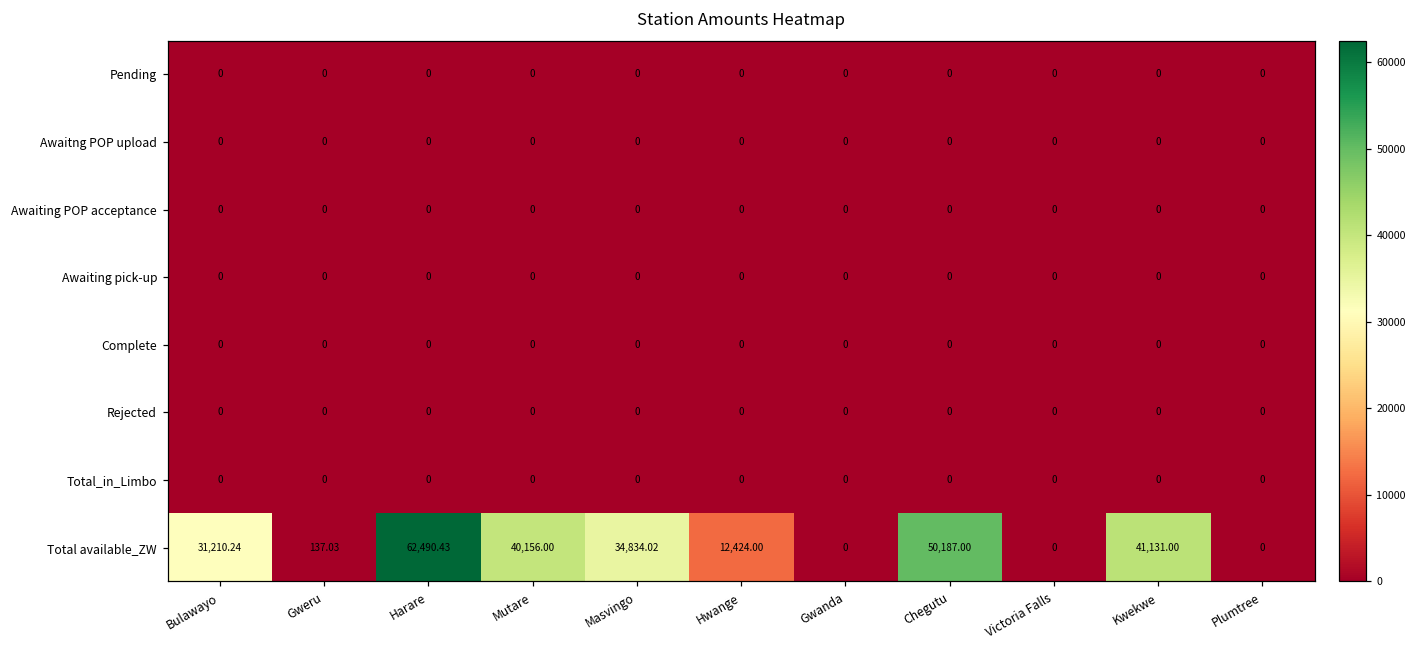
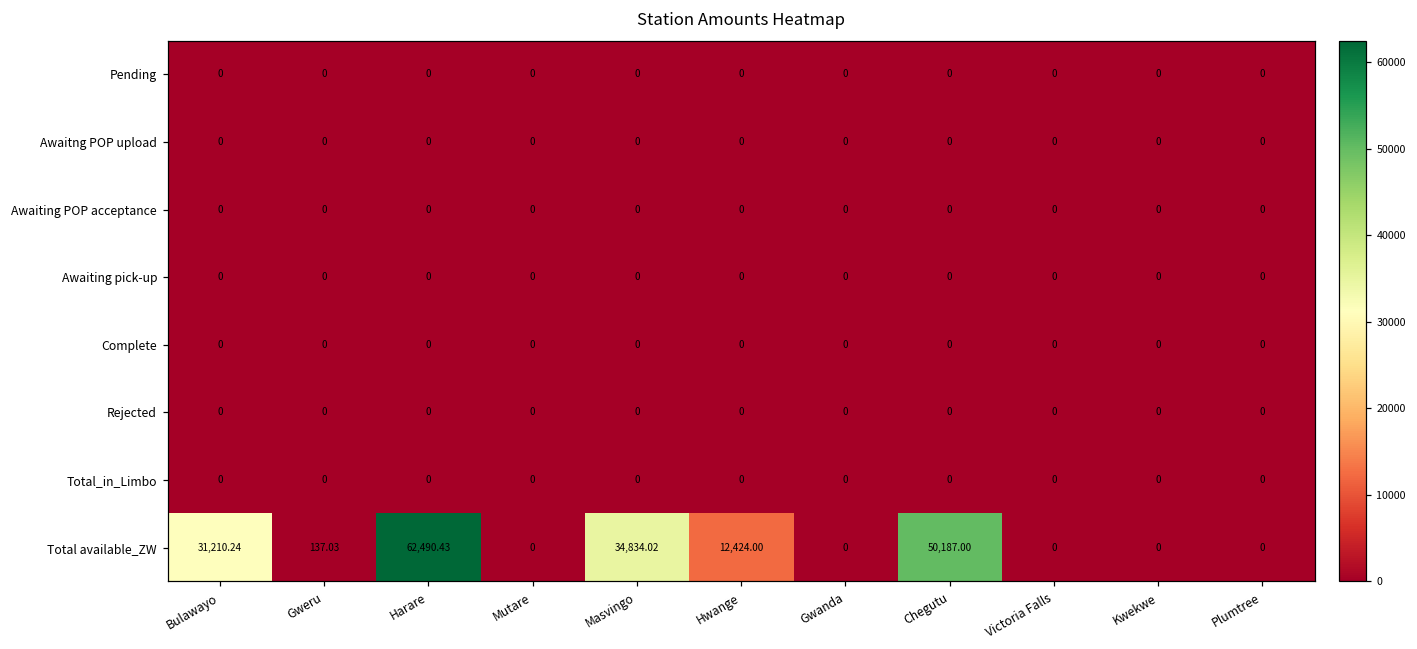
  {
    "Pending": {
      "Bulawayo": "0",
      "Gweru": "0",
      "Harare": "0",
      "Mutare": "0",
      "Masvingo": "0",
      "Hwange": "0",
      "Gwanda": "0",
      "Chegutu": "0",
      "Victoria Falls": "0",
      "Kwekwe": "0",
      "Plumtree": "0"
    },
    "Awaitng POP upload": {
      "Bulawayo": "0",
      "Gweru": "0",
      "Harare": "0",
      "Mutare": "0",
      "Masvingo": "0",
      "Hwange": "0",
      "Gwanda": "0",
      "Chegutu": "0",
      "Victoria Falls": "0",
      "Kwekwe": "0",
      "Plumtree": "0"
    },
    "Awaiting POP acceptance": {
      "Bulawayo": "0",
      "Gweru": "0",
      "Harare": "0",
      "Mutare": "0",
      "Masvingo": "0",
      "Hwange": "0",
      "Gwanda": "0",
      "Chegutu": "0",
      "Victoria Falls": "0",
      "Kwekwe": "0",
      "Plumtree": "0"
    },
    "Awaiting pick-up": {
      "Bulawayo": "0",
      "Gweru": "0",
      "Harare": "0",
      "Mutare": "0",
      "Masvingo": "0",
      "Hwange": "0",
      "Gwanda": "0",
      "Chegutu": "0",
      "Victoria Falls": "0",
      "Kwekwe": "0",
      "Plumtree": "0"
    },
    "Complete": {
      "Bulawayo": "0",
      "Gweru": "0",
      "Harare": "0",
      "Mutare": "0",
      "Masvingo": "0",
      "Hwange": "0",
      "Gwanda": "0",
      "Chegutu": "0",
      "Victoria Falls": "0",
      "Kwekwe": "0",
      "Plumtree": "0"
    },
    "Rejected": {
      "Bulawayo": "0",
      "Gweru": "0",
      "Harare": "0",
      "Mutare": "0",
      "Masvingo": "0",
      "Hwange": "0",
      "Gwanda": "0",
      "Chegutu": "0",
      "Victoria Falls": "0",
      "Kwekwe": "0",
      "Plumtree": "0"
    },
    "Total_in_Limbo": {
      "Bulawayo": "0",
      "Gweru": "0",
      "Harare": "0",
      "Mutare": "0",
      "Masvingo": "0",
      "Hwange": "0",
      "Gwanda": "0",
      "Chegutu": "0",
      "Victoria Falls": "0",
      "Kwekwe": "0",
      "Plumtree": "0"
    },
    "Total available_ZW": {
      "Bulawayo": "31,210.24",
      "Gweru": "137.03",
      "Harare": "62,490.43",
-     "Mutare": "40,156.00",
+     "Mutare": "0",
      "Masvingo": "34,834.02",
      "Hwange": "12,424.00",
      "Gwanda": "0",
      "Chegutu": "50,187.00",
      "Victoria Falls": "0",
-     "Kwekwe": "41,131.00",
+     "Kwekwe": "0",
      "Plumtree": "0"
    }
  }
